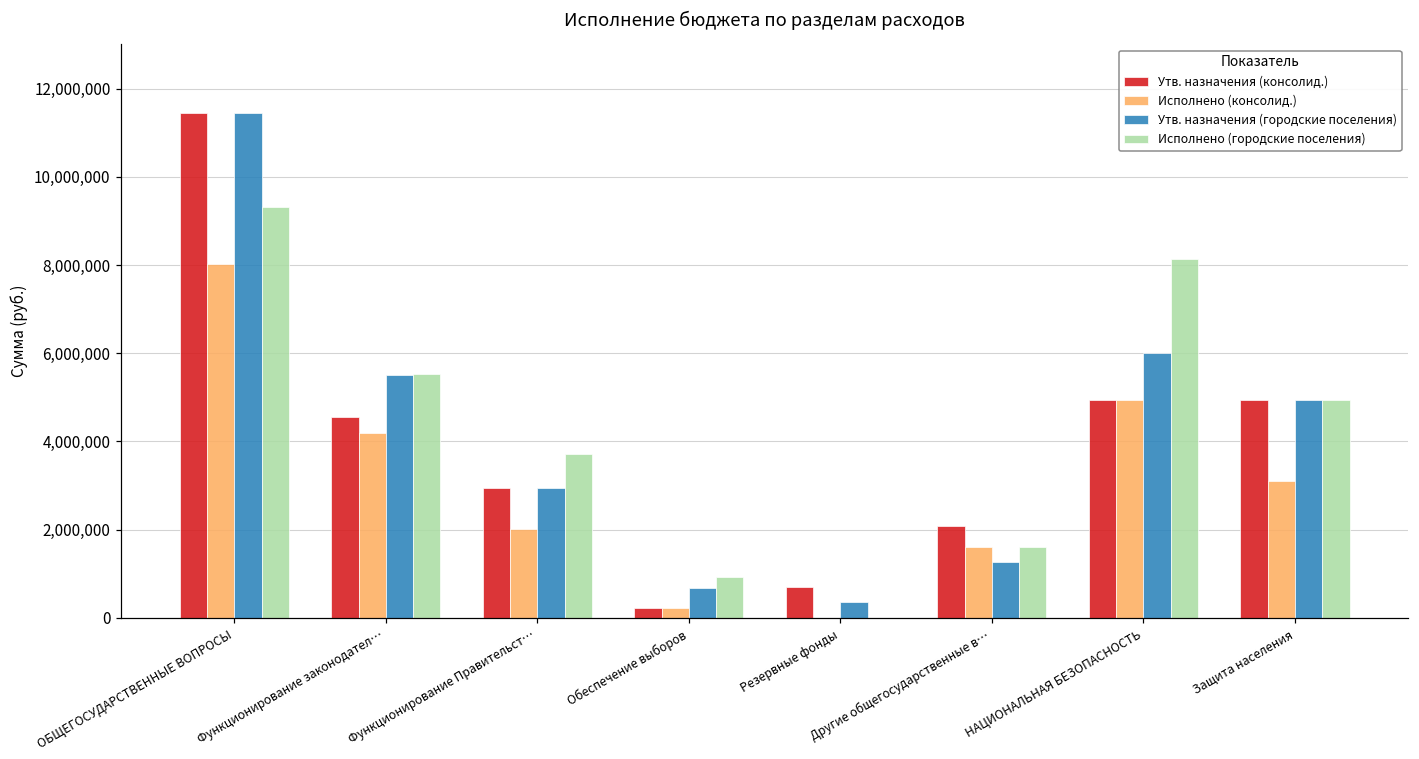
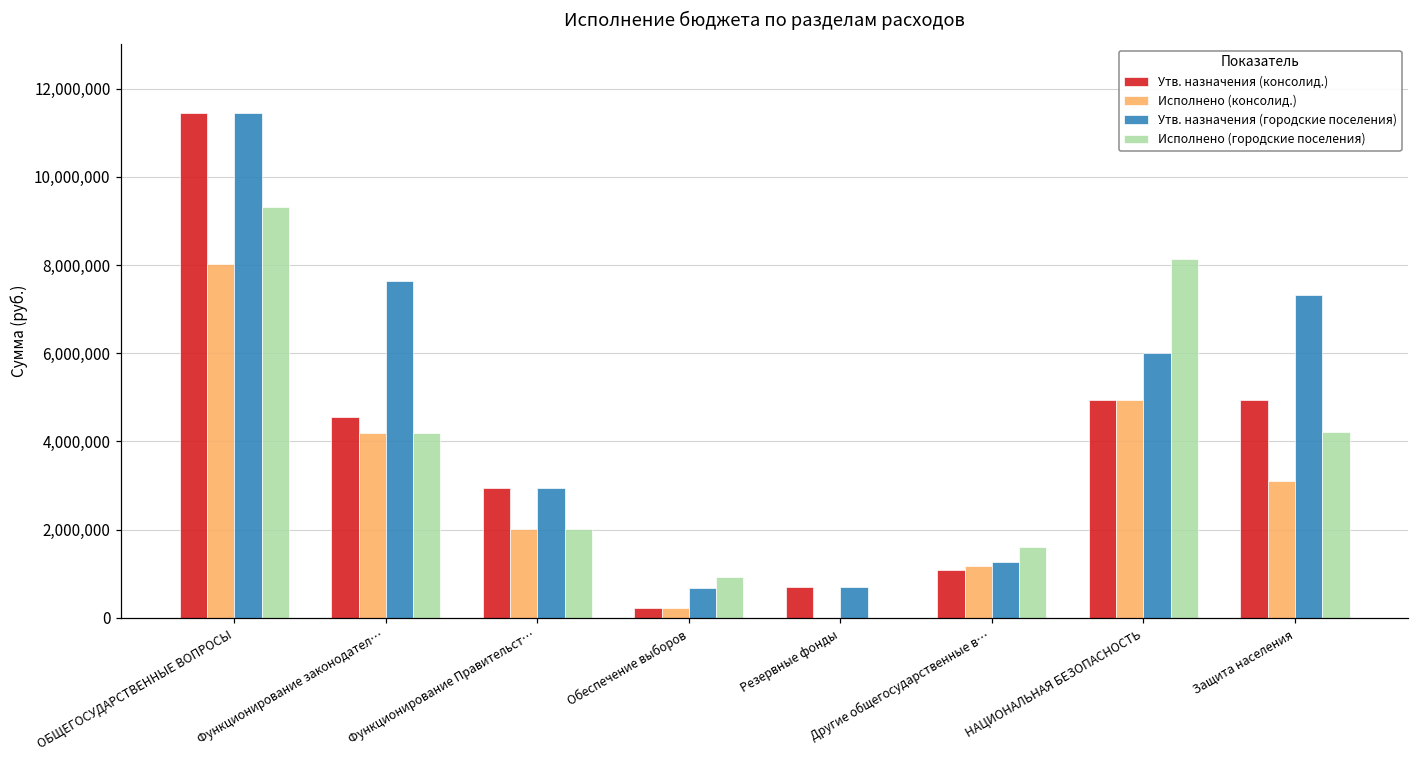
  {
    "Утв. назначения (консолид.)": {
      "ОБЩЕГОСУДАРСТВЕННЫЕ ВОПРОСЫ": "11,400,000",
      "Функционирование законодател…": "4,600,000",
      "Функционирование Правительст…": "2,900,000",
      "Обеспечение выборов": "200,000",
      "Резервные фонды": "700,000",
-     "Другие общегосударственные в…": "2,100,000",
+     "Другие общегосударственные в…": "1,100,000",
      "НАЦИОНАЛЬНАЯ БЕЗОПАСНОСТЬ": "4,900,000",
      "Защита населения": "4,900,000"
    },
    "Исполнено (консолид.)": {
      "ОБЩЕГОСУДАРСТВЕННЫЕ ВОПРОСЫ": "8,000,000",
      "Функционирование законодател…": "4,200,000",
      "Функционирование Правительст…": "2,000,000",
      "Обеспечение выборов": "200,000",
      "Резервные фонды": "0",
-     "Другие общегосударственные в…": "1,600,000",
+     "Другие общегосударственные в…": "1,200,000",
      "НАЦИОНАЛЬНАЯ БЕЗОПАСНОСТЬ": "4,900,000",
      "Защита населения": "3,100,000"
    },
    "Утв. назначения (городские поселения)": {
      "ОБЩЕГОСУДАРСТВЕННЫЕ ВОПРОСЫ": "11,400,000",
-     "Функционирование законодател…": "5,500,000",
+     "Функционирование законодател…": "7,600,000",
      "Функционирование Правительст…": "2,900,000",
      "Обеспечение выборов": "700,000",
-     "Резервные фонды": "400,000",
+     "Резервные фонды": "700,000",
      "Другие общегосударственные в…": "1,300,000",
      "НАЦИОНАЛЬНАЯ БЕЗОПАСНОСТЬ": "6,000,000",
-     "Защита населения": "4,900,000"
+     "Защита населения": "7,300,000"
    },
    "Исполнено (городские поселения)": {
      "ОБЩЕГОСУДАРСТВЕННЫЕ ВОПРОСЫ": "9,300,000",
-     "Функционирование законодател…": "5,500,000",
-     "Функционирование Правительст…": "3,700,000",
+     "Функционирование законодател…": "4,200,000",
+     "Функционирование Правительст…": "2,000,000",
      "Обеспечение выборов": "900,000",
      "Резервные фонды": "0",
      "Другие общегосударственные в…": "1,600,000",
      "НАЦИОНАЛЬНАЯ БЕЗОПАСНОСТЬ": "8,100,000",
-     "Защита населения": "4,900,000"
+     "Защита населения": "4,200,000"
    }
  }
